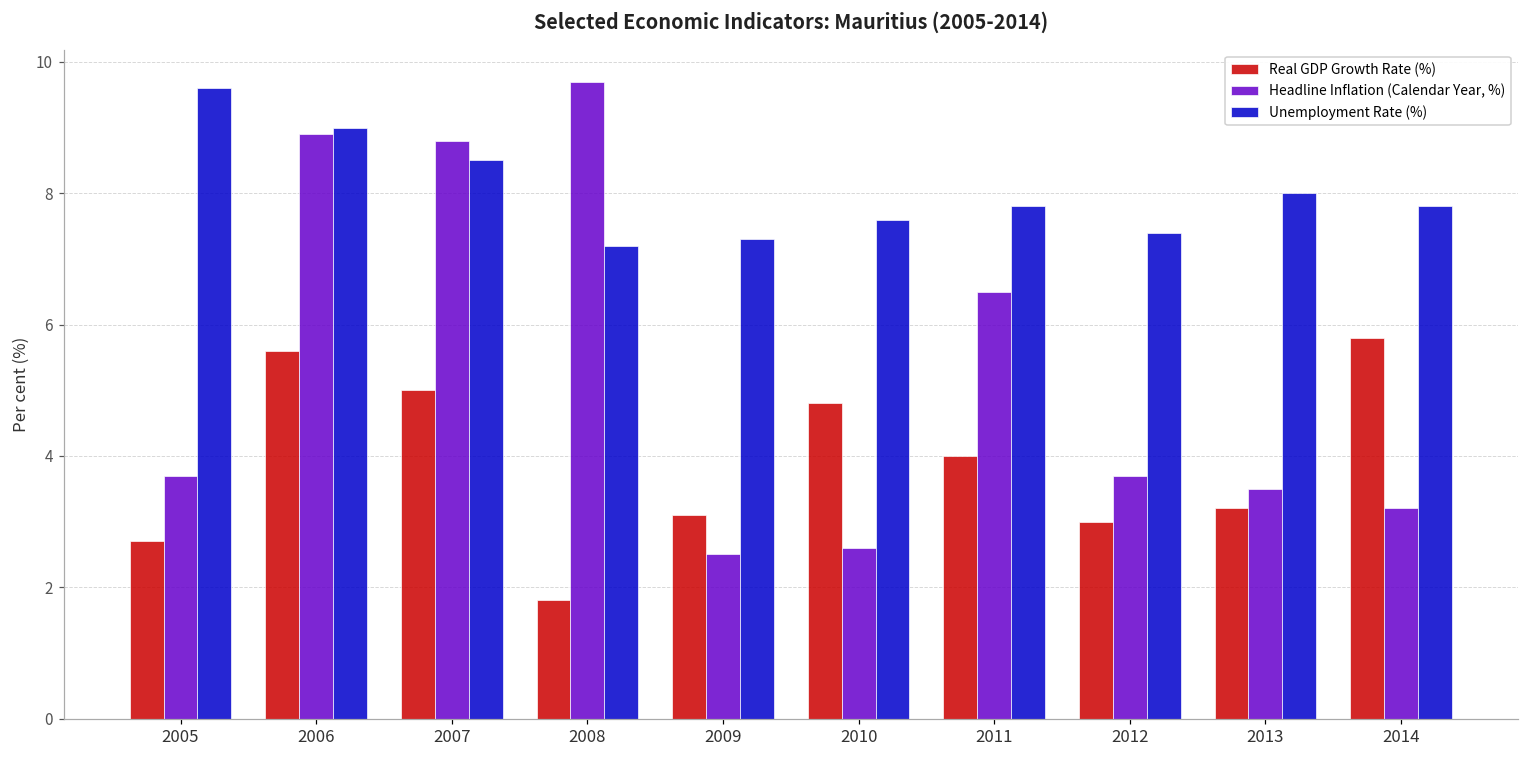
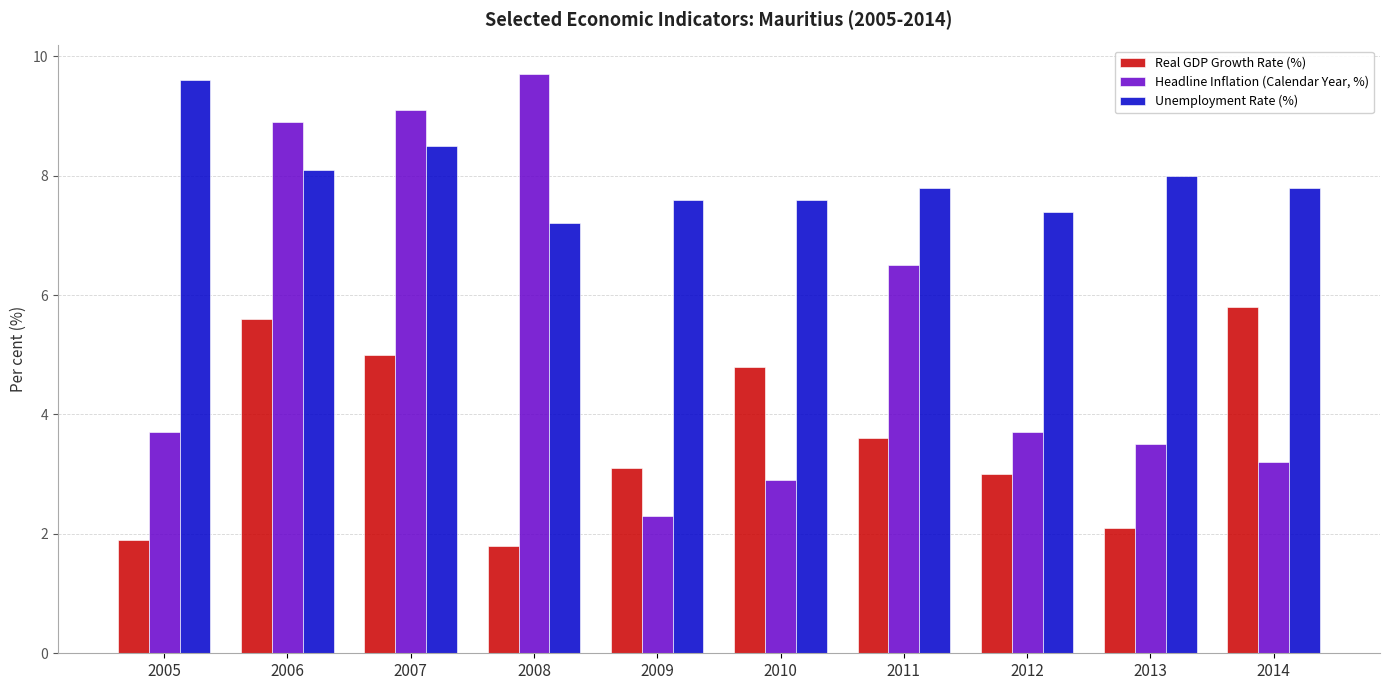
  {
    "Real GDP Growth Rate (%)": {
-     "2005": 2.7,
+     "2005": 1.9,
      "2006": 5.6,
      "2007": 5.0,
      "2008": 1.8,
      "2009": 3.1,
      "2010": 4.8,
-     "2011": 4.0,
+     "2011": 3.6,
      "2012": 3.0,
-     "2013": 3.2,
+     "2013": 2.1,
      "2014": 5.8
    },
    "Headline Inflation (Calendar Year, %)": {
      "2005": 3.7,
      "2006": 8.9,
-     "2007": 8.8,
+     "2007": 9.1,
      "2008": 9.7,
-     "2009": 2.5,
-     "2010": 2.6,
+     "2009": 2.3,
+     "2010": 2.9,
      "2011": 6.5,
      "2012": 3.7,
      "2013": 3.5,
      "2014": 3.2
    },
    "Unemployment Rate (%)": {
      "2005": 9.6,
-     "2006": 9.0,
+     "2006": 8.1,
      "2007": 8.5,
      "2008": 7.2,
-     "2009": 7.3,
+     "2009": 7.6,
      "2010": 7.6,
      "2011": 7.8,
      "2012": 7.4,
      "2013": 8.0,
      "2014": 7.8
    }
  }
